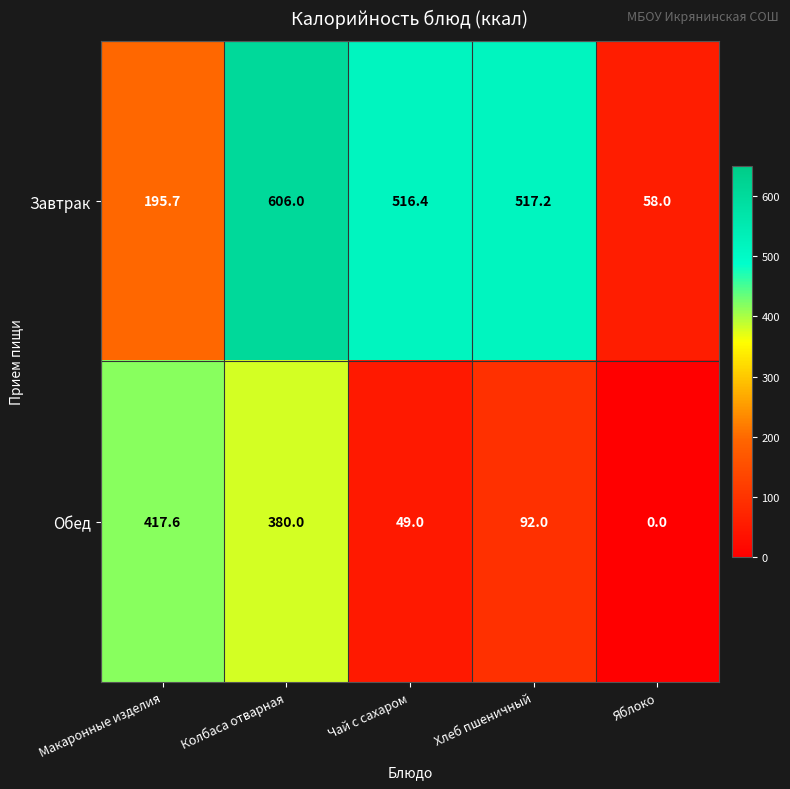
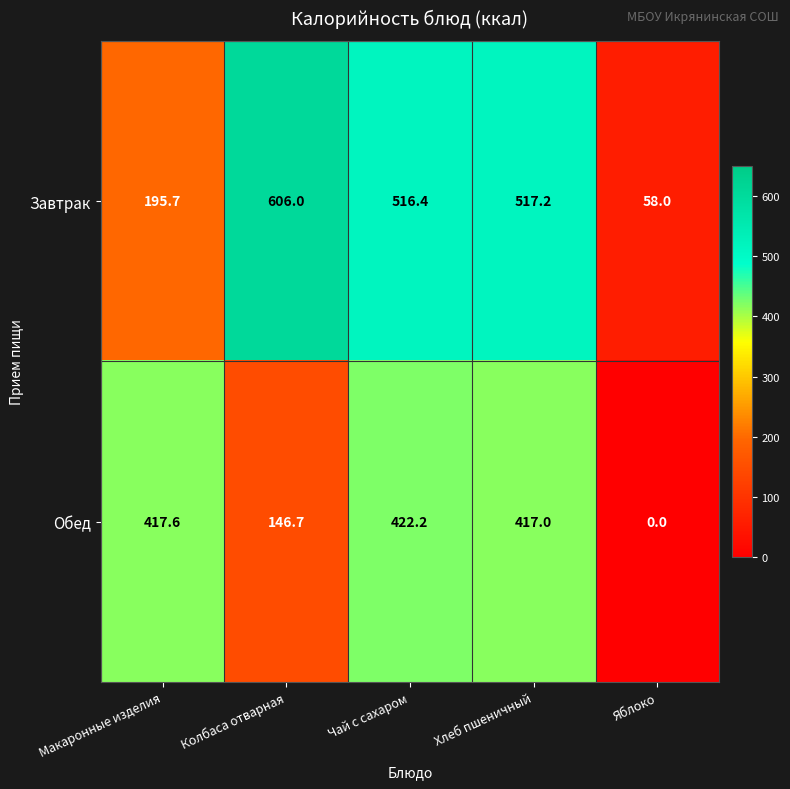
  {
    "Завтрак": {
      "Макаронные изделия": 195.7,
      "Колбаса отварная": 606.0,
      "Чай с сахаром": 516.4,
      "Хлеб пшеничный": 517.2,
      "Яблоко": 58.0
    },
    "Обед": {
      "Макаронные изделия": 417.6,
-     "Колбаса отварная": 380.0,
-     "Чай с сахаром": 49.0,
-     "Хлеб пшеничный": 92.0,
+     "Колбаса отварная": 146.7,
+     "Чай с сахаром": 422.2,
+     "Хлеб пшеничный": 417.0,
      "Яблоко": 0.0
    }
  }
